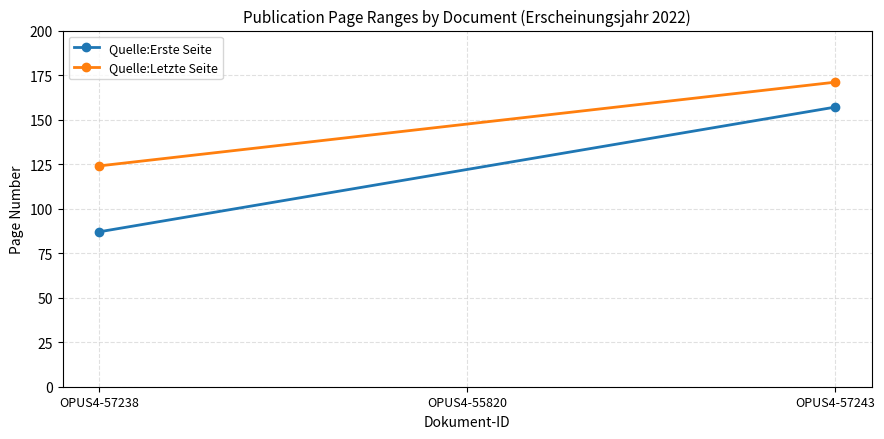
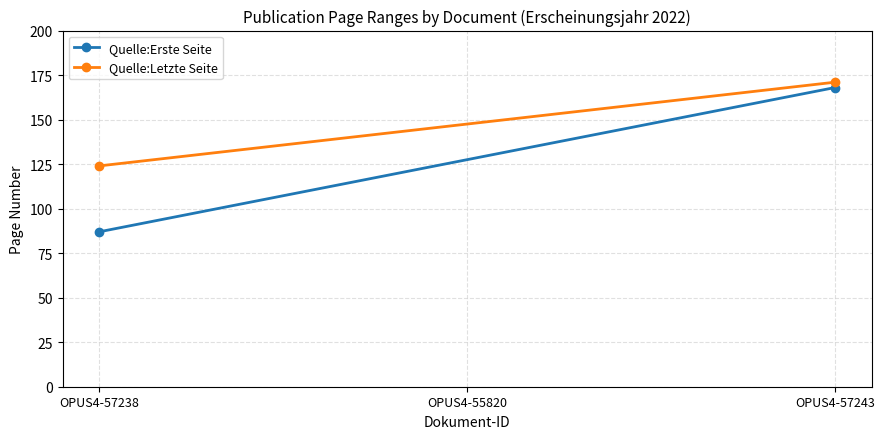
  {
    "Quelle:Erste Seite": {
      "OPUS4-57238": 87,
-     "OPUS4-57243": 157
+     "OPUS4-57243": 168
    },
    "Quelle:Letzte Seite": {
      "OPUS4-57238": 124,
      "OPUS4-57243": 171
    }
  }
